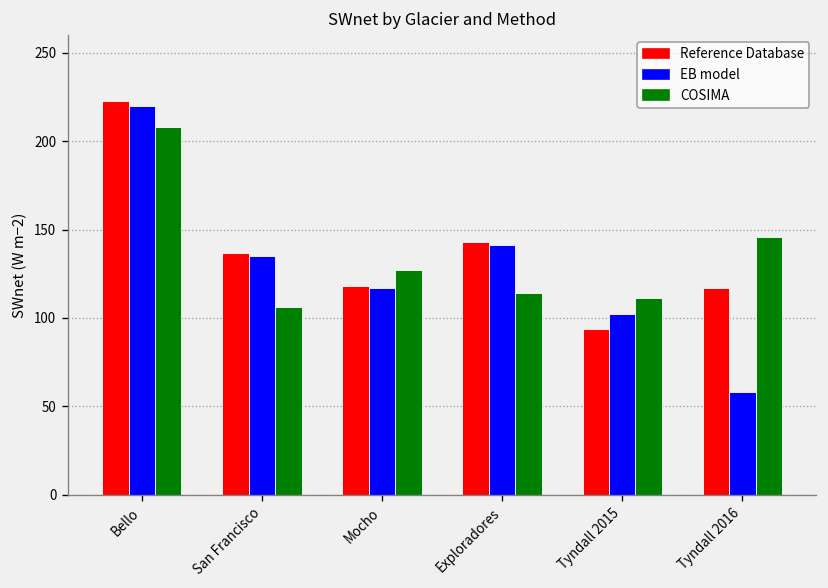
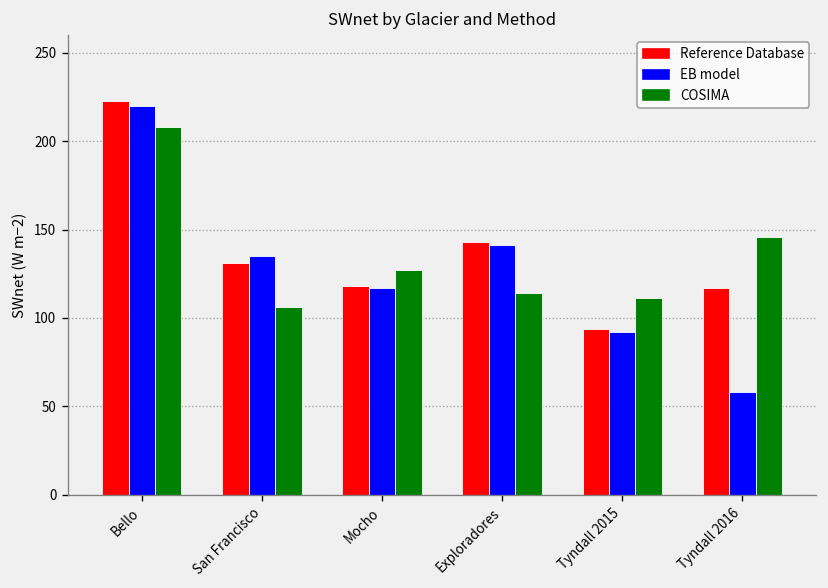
  {
    "Reference Database": {
      "Bello": 223,
-     "San Francisco": 137,
+     "San Francisco": 131,
      "Mocho": 118,
      "Exploradores": 143,
      "Tyndall 2015": 94,
      "Tyndall 2016": 117
    },
    "EB model": {
      "Bello": 220,
      "San Francisco": 135,
      "Mocho": 117,
      "Exploradores": 141,
-     "Tyndall 2015": 102,
+     "Tyndall 2015": 92,
      "Tyndall 2016": 58
    },
    "COSIMA": {
      "Bello": 208,
      "San Francisco": 106,
      "Mocho": 127,
      "Exploradores": 114,
      "Tyndall 2015": 111,
      "Tyndall 2016": 146
    }
  }
